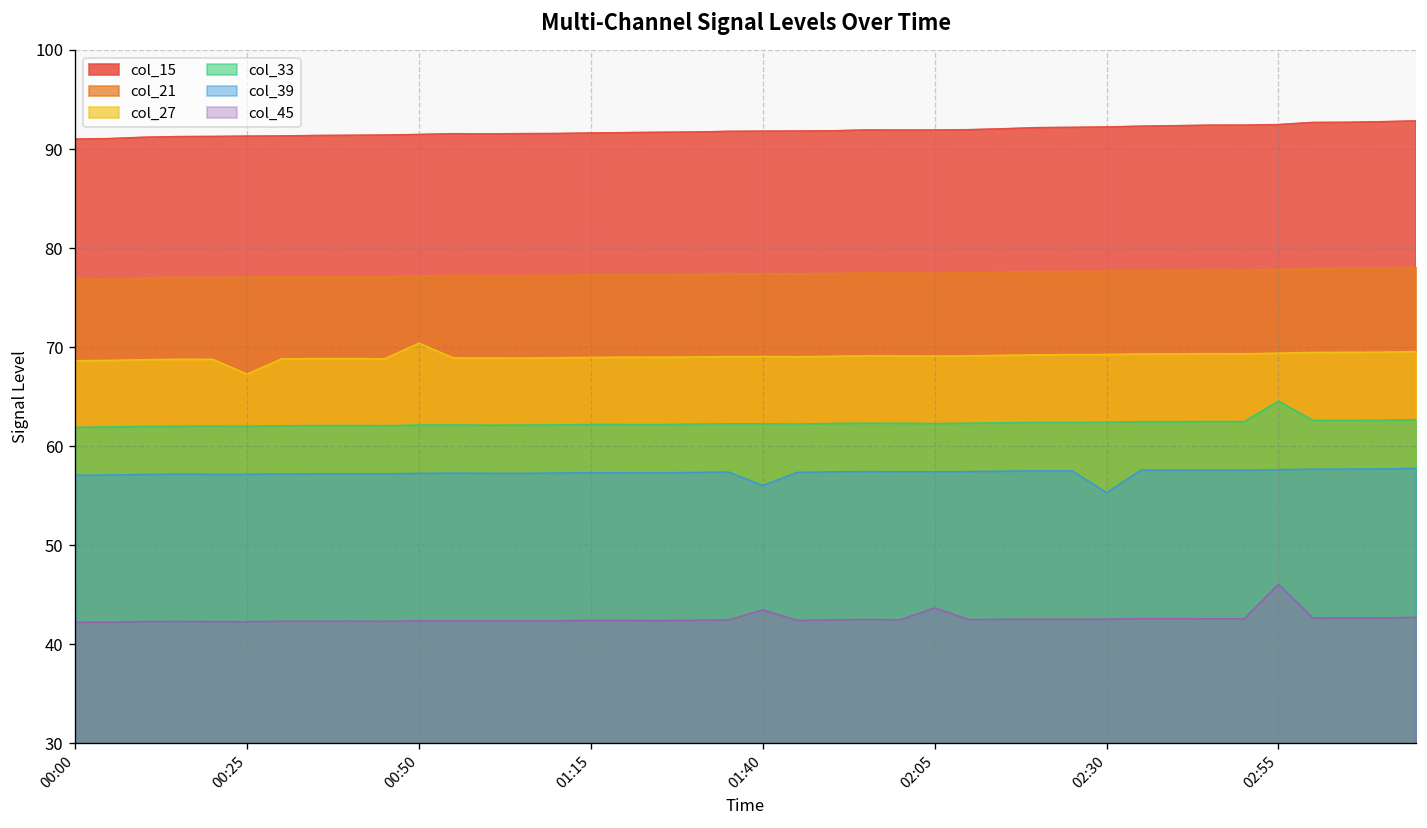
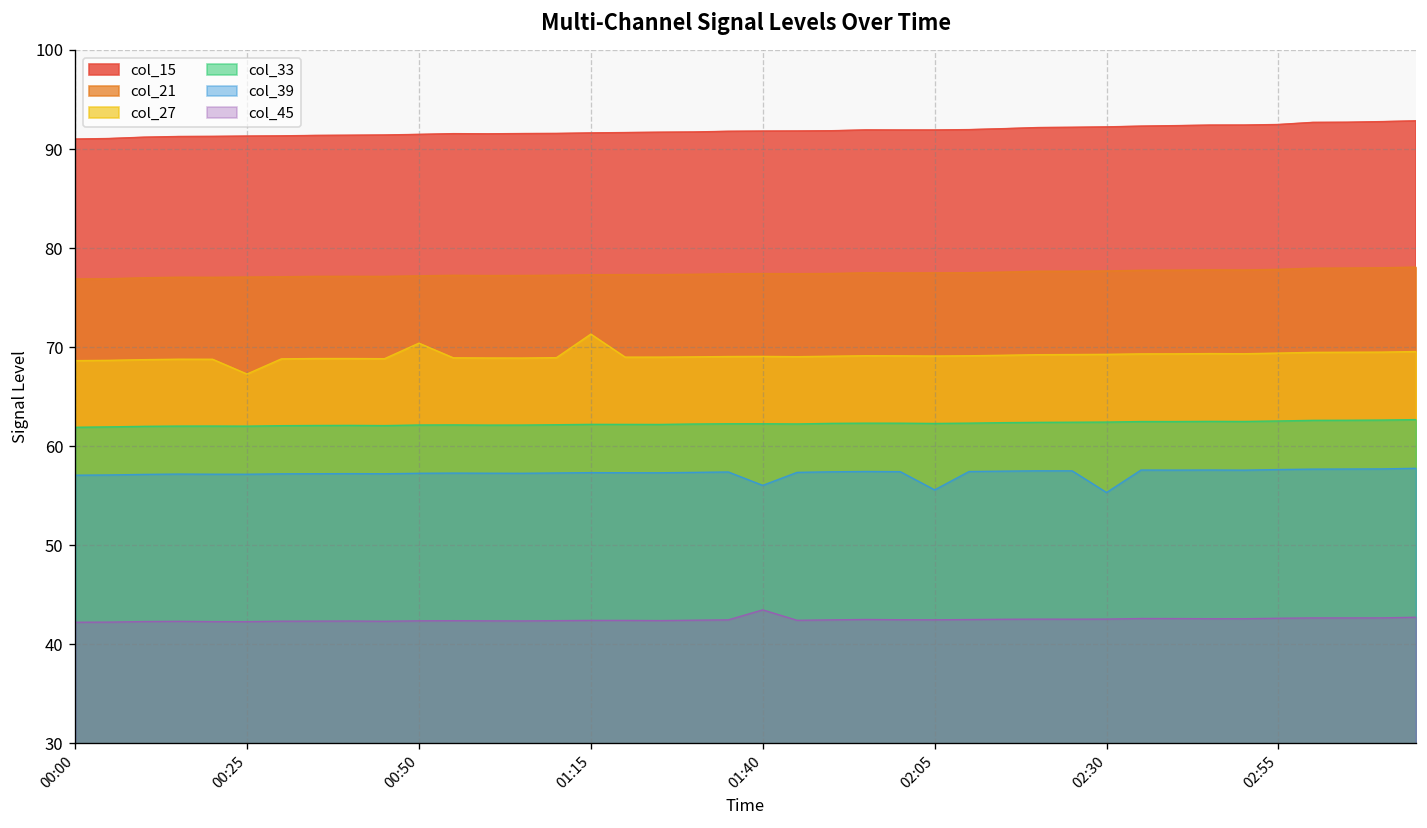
  {
    "col_27": {
      "00:00": 69,
      "00:25": 67,
      "00:50": 70,
-     "01:15": 69,
+     "01:15": 71,
      "01:40": 69,
      "02:05": 69,
      "02:30": 69,
      "02:55": 69
    },
    "col_33": {
      "00:00": 62,
      "00:25": 62,
      "00:50": 62,
      "01:15": 62,
      "01:40": 62,
      "02:05": 62,
      "02:30": 62,
-     "02:55": 65
+     "02:55": 63
    },
    "col_39": {
      "00:00": 57,
      "00:25": 57,
      "00:50": 57,
      "01:15": 57,
      "01:40": 56,
-     "02:05": 57,
+     "02:05": 56,
      "02:30": 55,
      "02:55": 58
    },
    "col_45": {
      "00:00": 42,
      "00:25": 42,
      "00:50": 42,
      "01:15": 42,
      "01:40": 43,
-     "02:05": 44,
+     "02:05": 42,
      "02:30": 43,
-     "02:55": 46
+     "02:55": 43
    }
  }
